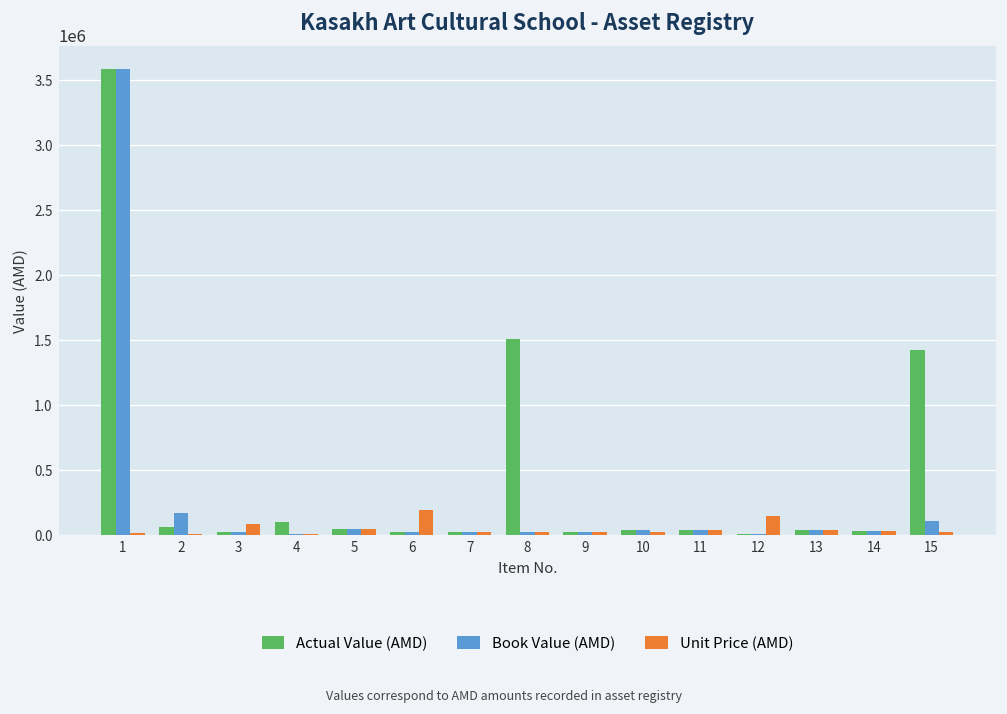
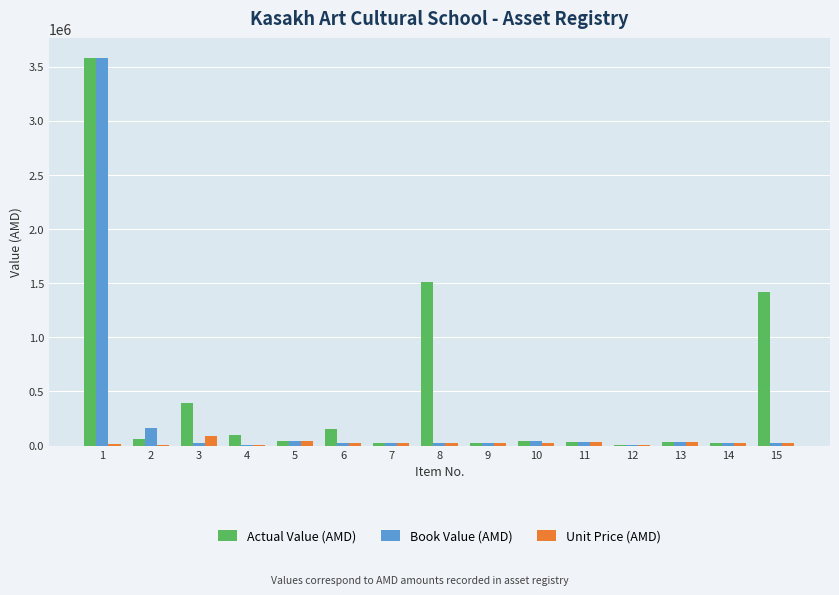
  {
    "Actual Value (AMD)": {
      "1": 3580000,
      "2": 60000,
-     "3": 20000,
+     "3": 390000,
      "4": 100000,
      "5": 40000,
-     "6": 20000,
+     "6": 150000,
      "8": 1510000,
      "10": 40000,
      "11": 40000,
      "13": 40000,
      "14": 30000,
      "15": 1420000
    },
    "Book Value (AMD)": {
      "1": 3580000,
      "2": 160000,
      "5": 40000,
      "10": 40000,
      "11": 40000,
      "13": 40000,
      "14": 30000,
-     "15": 100000
+     "15": 20000
    },
    "Unit Price (AMD)": {
      "3": 80000,
      "5": 40000,
-     "6": 190000,
+     "6": 20000,
      "11": 40000,
-     "12": 140000,
+     "12": 10000,
      "13": 40000,
      "14": 30000
    }
  }
